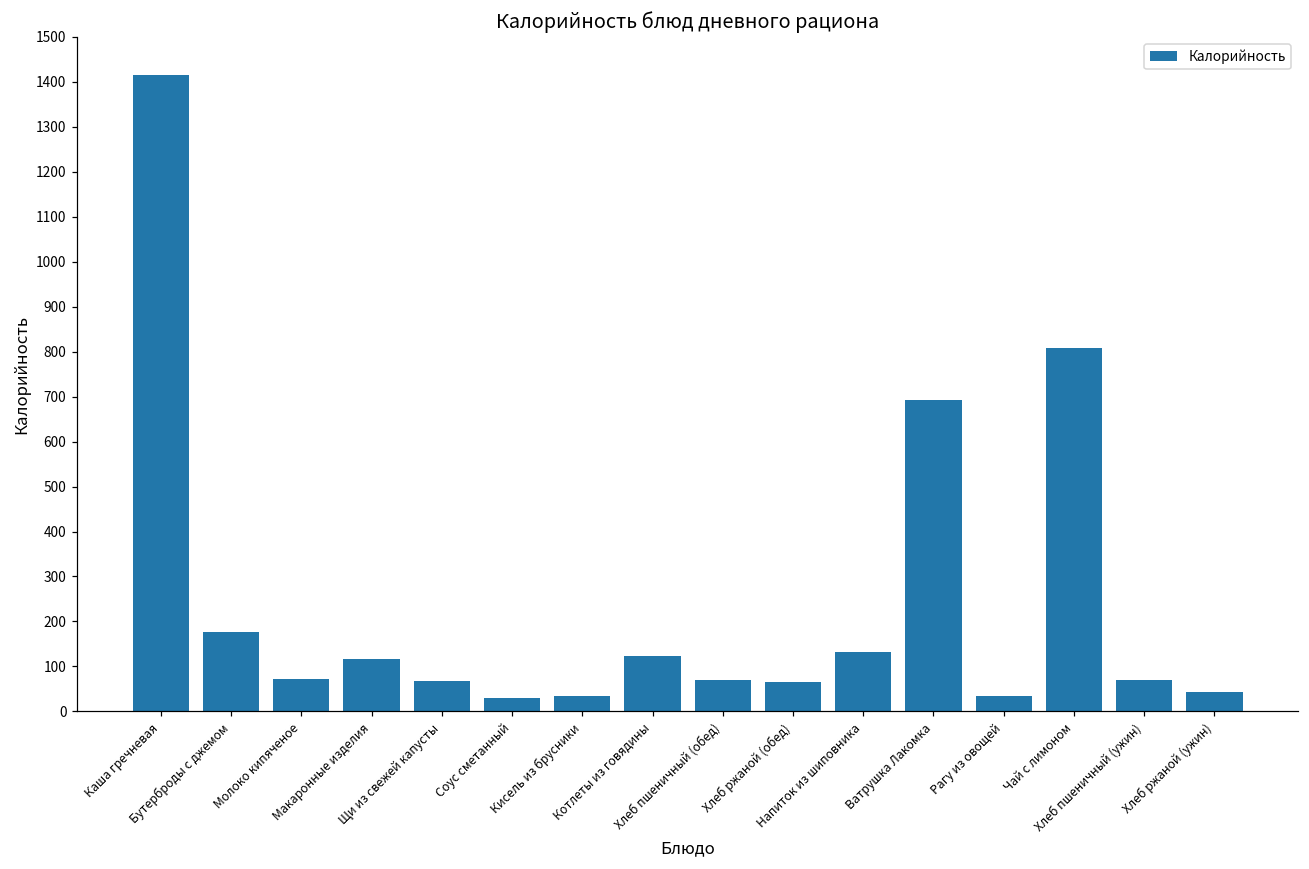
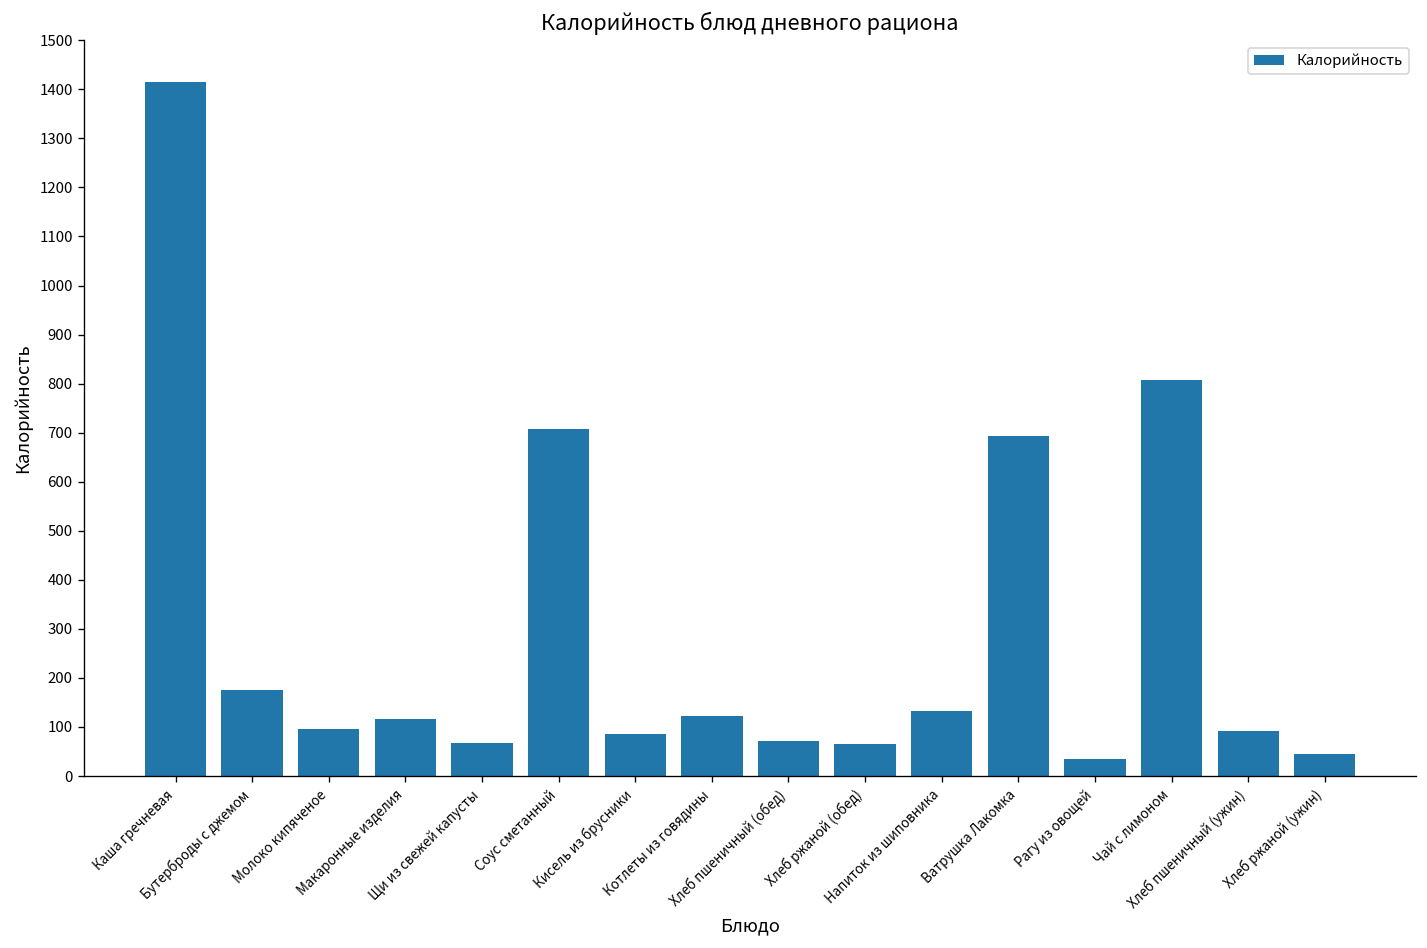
  {
    "Каша гречневая": 1420,
    "Бутерброды с джемом": 180,
-   "Молоко кипяченое": 70,
+   "Молоко кипяченое": 100,
    "Макаронные изделия": 120,
    "Щи из свежей капусты": 70,
-   "Соус сметанный": 30,
-   "Кисель из брусники": 40,
+   "Соус сметанный": 710,
+   "Кисель из брусники": 90,
    "Котлеты из говядины": 120,
    "Хлеб пшеничный (обед)": 70,
    "Хлеб ржаной (обед)": 70,
    "Напиток из шиповника": 130,
    "Ватрушка Лакомка": 690,
    "Рагу из овощей": 40,
    "Чай с лимоном": 810,
-   "Хлеб пшеничный (ужин)": 70,
+   "Хлеб пшеничный (ужин)": 90,
    "Хлеб ржаной (ужин)": 40
  }
